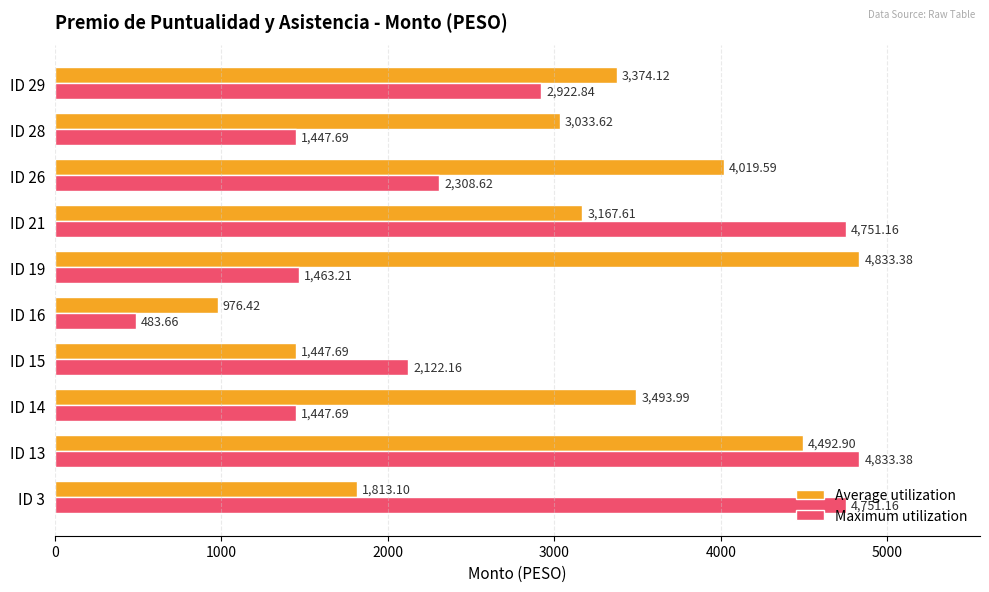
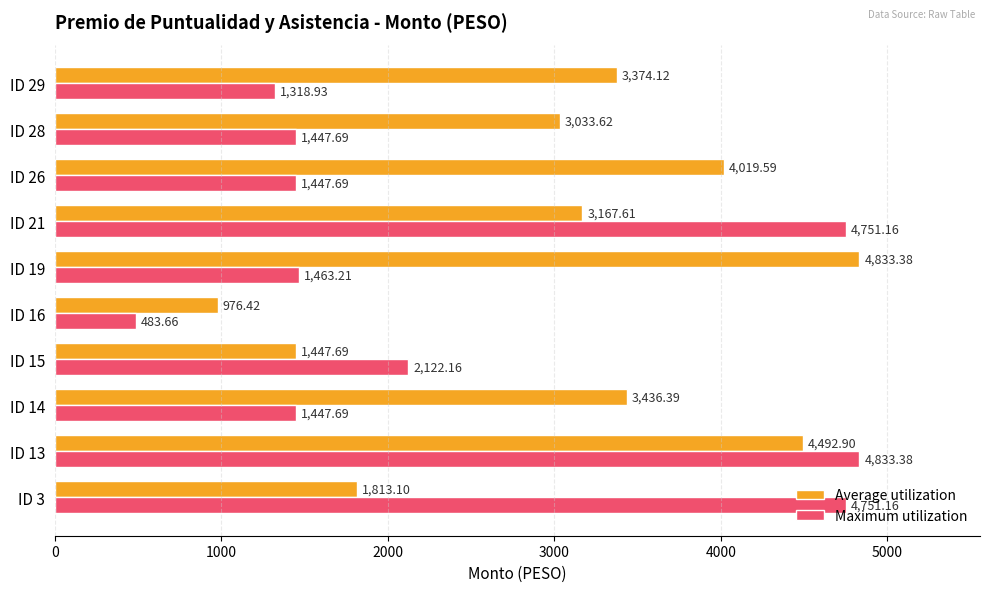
  {
    "Average utilization": {
      "ID 29": "3,374.12",
      "ID 28": "3,033.62",
      "ID 26": "4,019.59",
      "ID 21": "3,167.61",
      "ID 19": "4,833.38",
      "ID 16": "976.42",
      "ID 15": "1,447.69",
-     "ID 14": "3,493.99",
+     "ID 14": "3,436.39",
      "ID 13": "4,492.90",
      "ID 3": "1,813.10"
    },
    "Maximum utilization": {
-     "ID 29": "2,922.84",
+     "ID 29": "1,318.93",
      "ID 28": "1,447.69",
-     "ID 26": "2,308.62",
+     "ID 26": "1,447.69",
      "ID 21": "4,751.16",
      "ID 19": "1,463.21",
      "ID 16": "483.66",
      "ID 15": "2,122.16",
      "ID 14": "1,447.69",
      "ID 13": "4,833.38",
      "ID 3": "4,751.16"
    }
  }
